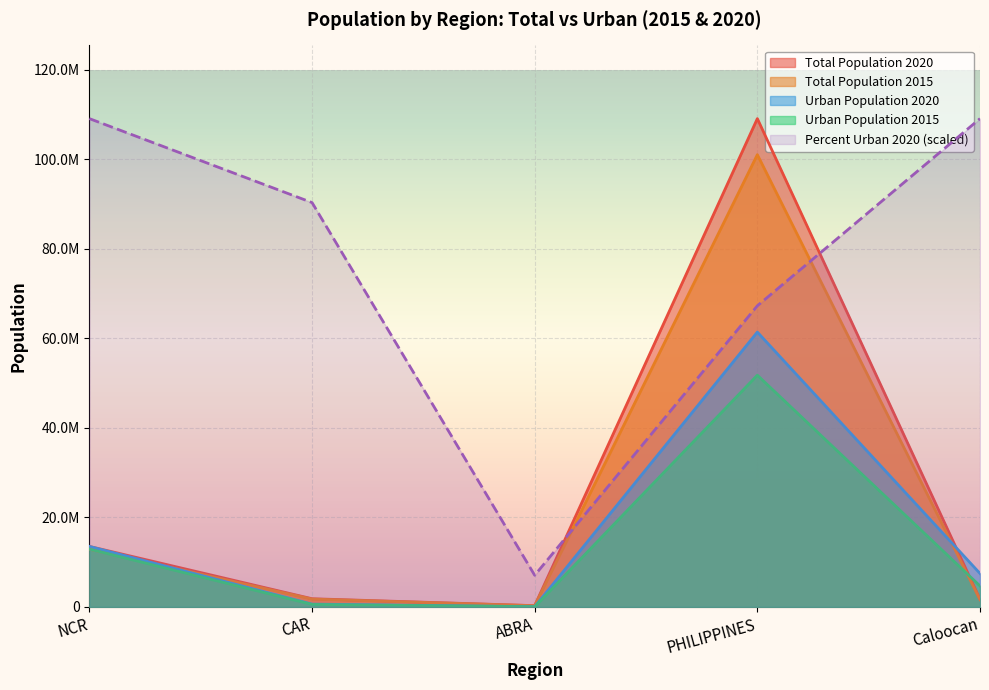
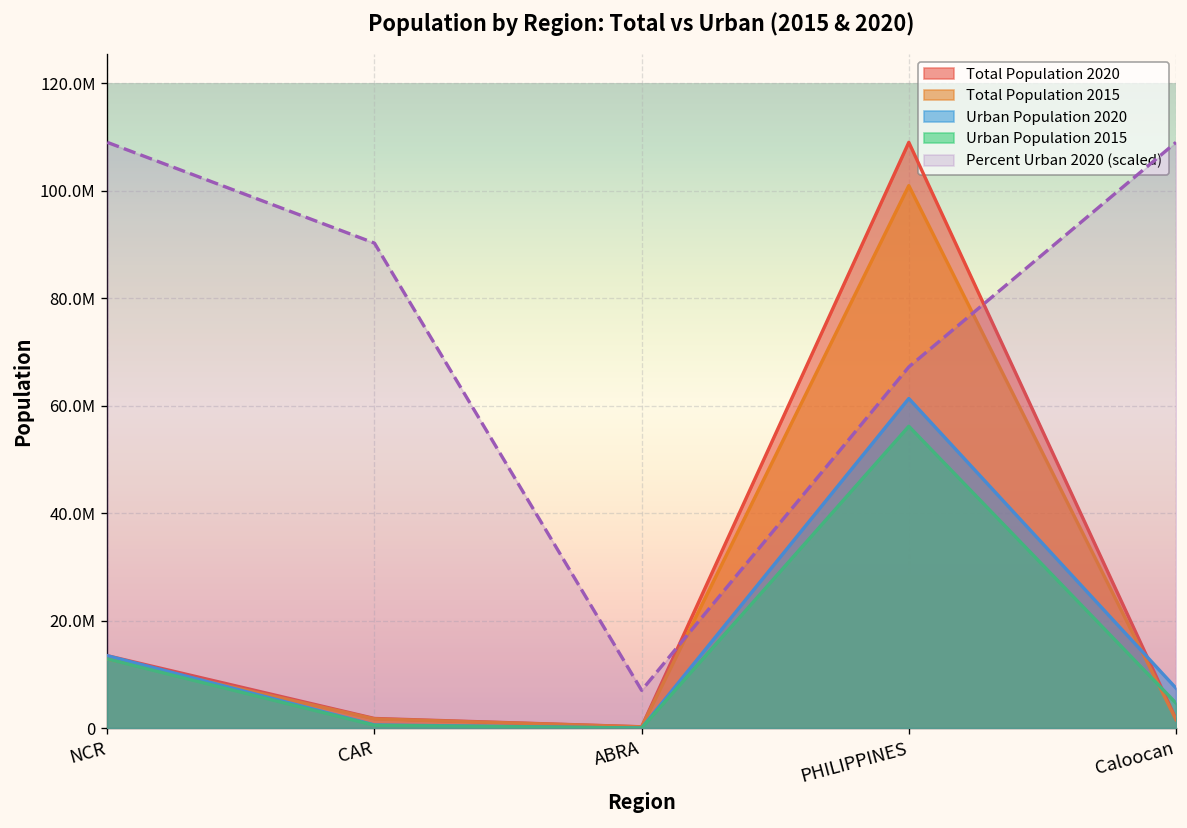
  {
    "Urban Population 2020": {
      "PHILIPPINES": 61000000,
      "Caloocan": 7000000
    },
    "Urban Population 2015": {
-     "PHILIPPINES": 52000000,
+     "PHILIPPINES": 56000000,
      "Caloocan": 5000000
    },
    "Percent Urban 2020 (scaled)": {
      "NCR": 109000000,
      "CAR": 90000000,
      "ABRA": 7000000,
      "PHILIPPINES": 67000000,
      "Caloocan": 109000000
    }
  }
